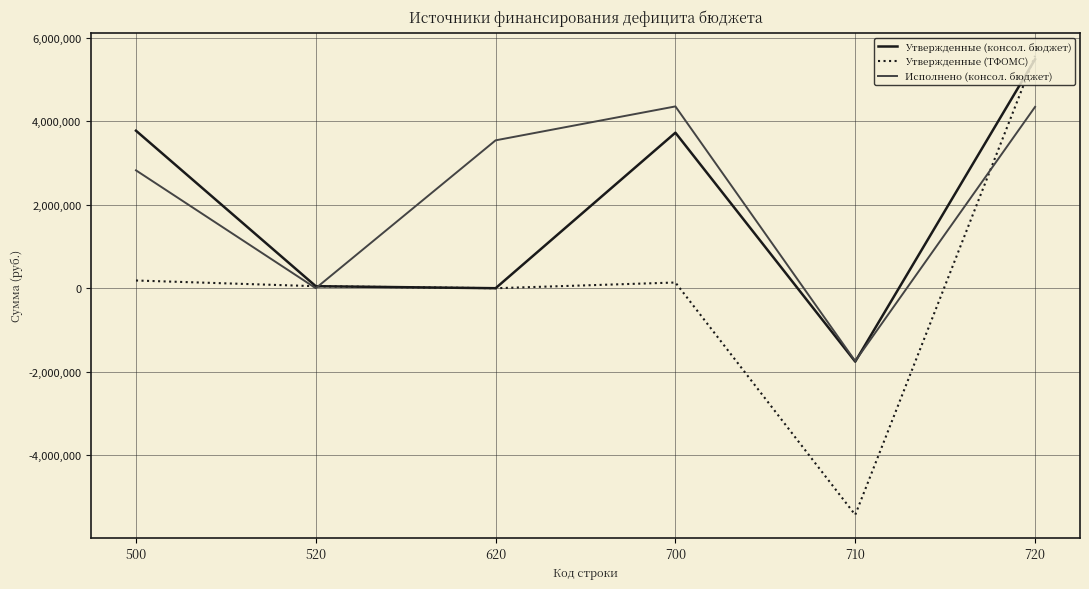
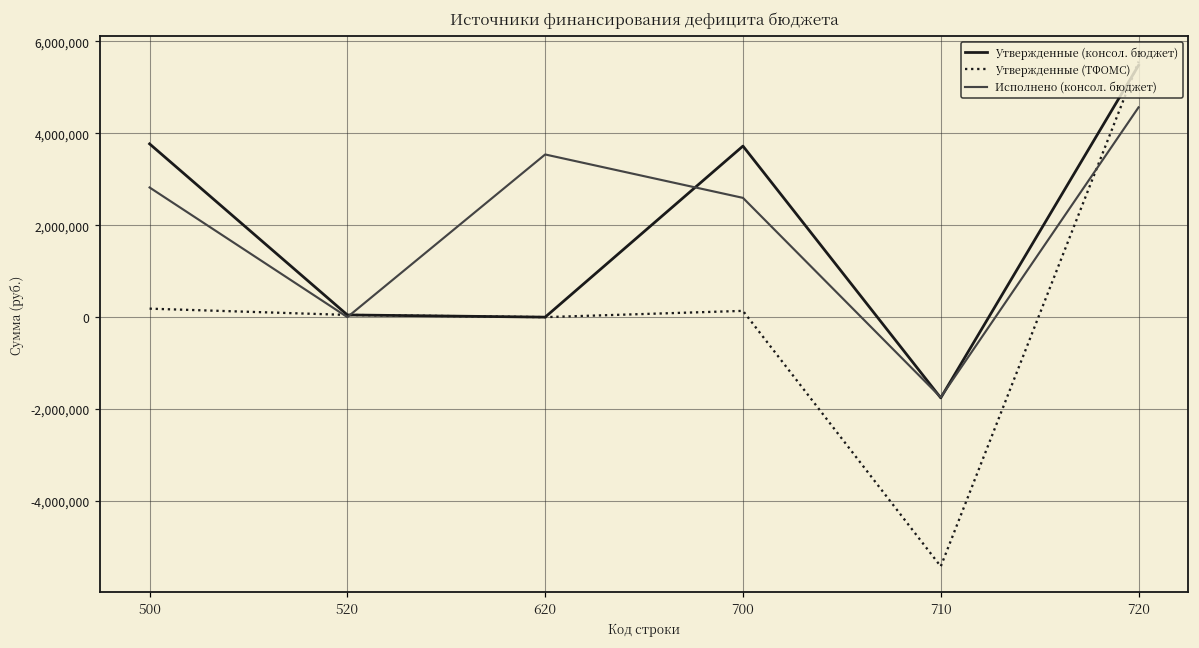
  {
    "Исполнено (консол. бюджет)": {
      "500": "2,800,000",
      "620": "3,500,000",
-     "700": "4,400,000",
-     "720": "4,300,000"
+     "700": "2,600,000",
+     "720": "4,600,000"
    }
  }
